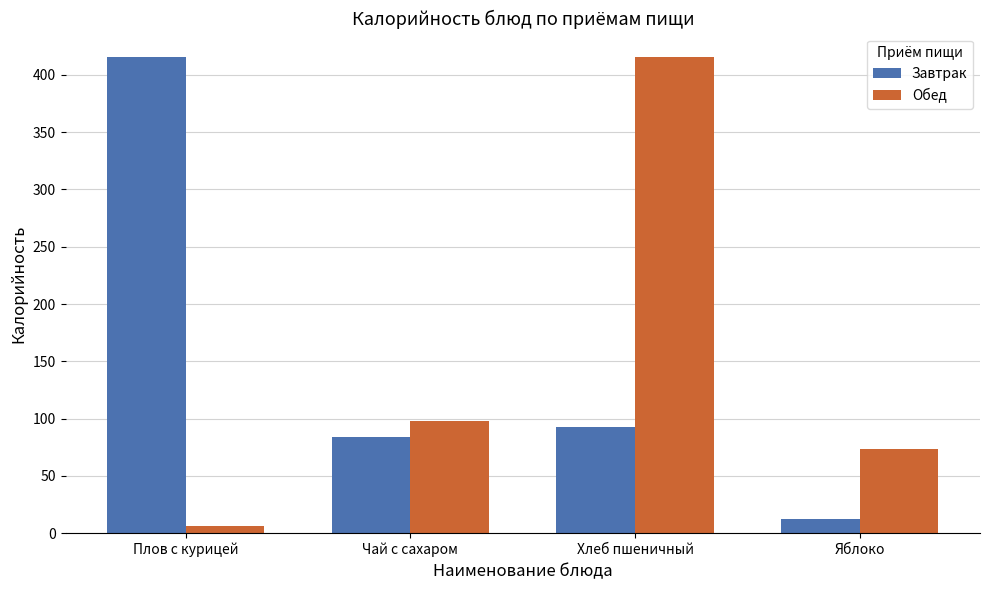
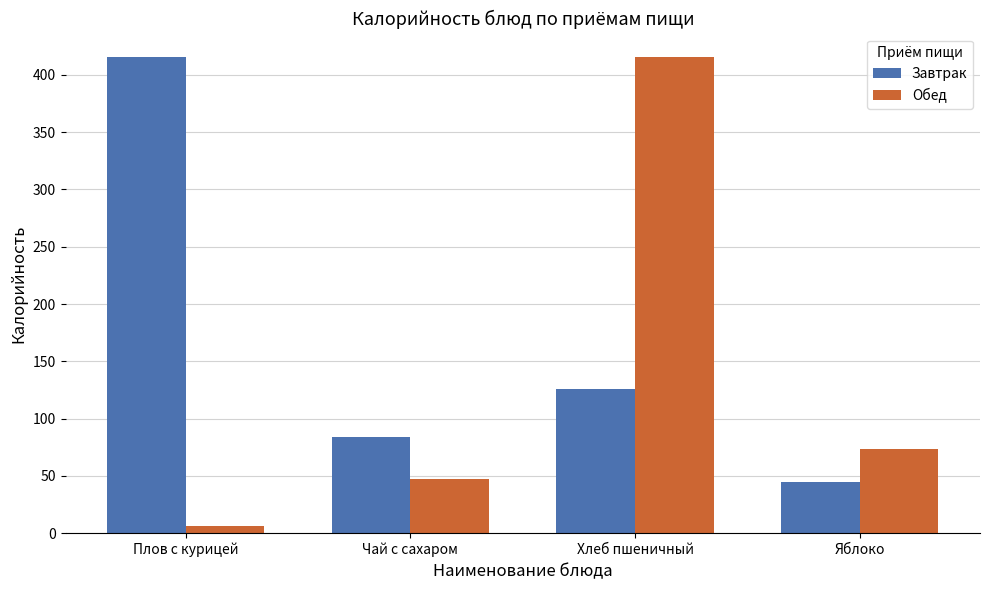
  {
    "Завтрак": {
      "Плов с курицей": 415,
      "Чай с сахаром": 84,
-     "Хлеб пшеничный": 93,
-     "Яблоко": 13
+     "Хлеб пшеничный": 126,
+     "Яблоко": 44
    },
    "Обед": {
      "Плов с курицей": 7,
-     "Чай с сахаром": 98,
+     "Чай с сахаром": 47,
      "Хлеб пшеничный": 415,
      "Яблоко": 73
    }
  }
